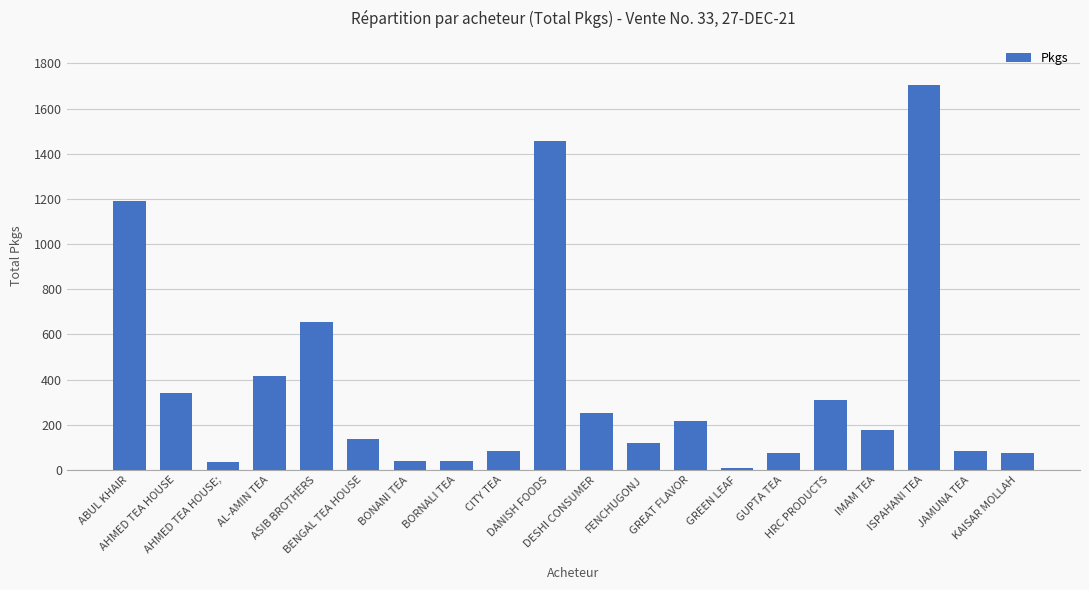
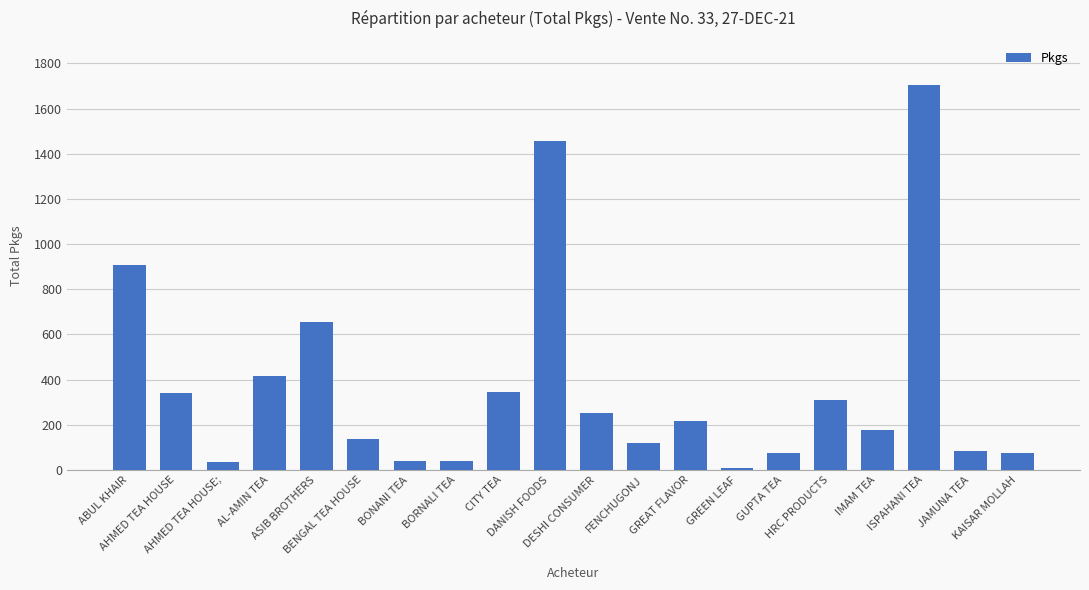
  {
-   "ABUL KHAIR": 1190,
+   "ABUL KHAIR": 910,
    "AHMED TEA HOUSE": 340,
    "AHMED TEA HOUSE;": 40,
    "AL-AMIN TEA": 420,
    "ASIB BROTHERS": 660,
    "BENGAL TEA HOUSE": 140,
    "BONANI TEA": 40,
    "BORNALI TEA": 40,
-   "CITY TEA": 90,
+   "CITY TEA": 350,
    "DANISH FOODS": 1460,
    "DESHI CONSUMER": 250,
    "FENCHUGONJ": 120,
    "GREAT FLAVOR": 220,
    "GUPTA TEA": 80,
    "HRC PRODUCTS": 310,
    "IMAM TEA": 180,
    "ISPAHANI TEA": 1710,
    "JAMUNA TEA": 90,
    "KAISAR MOLLAH": 80
  }
